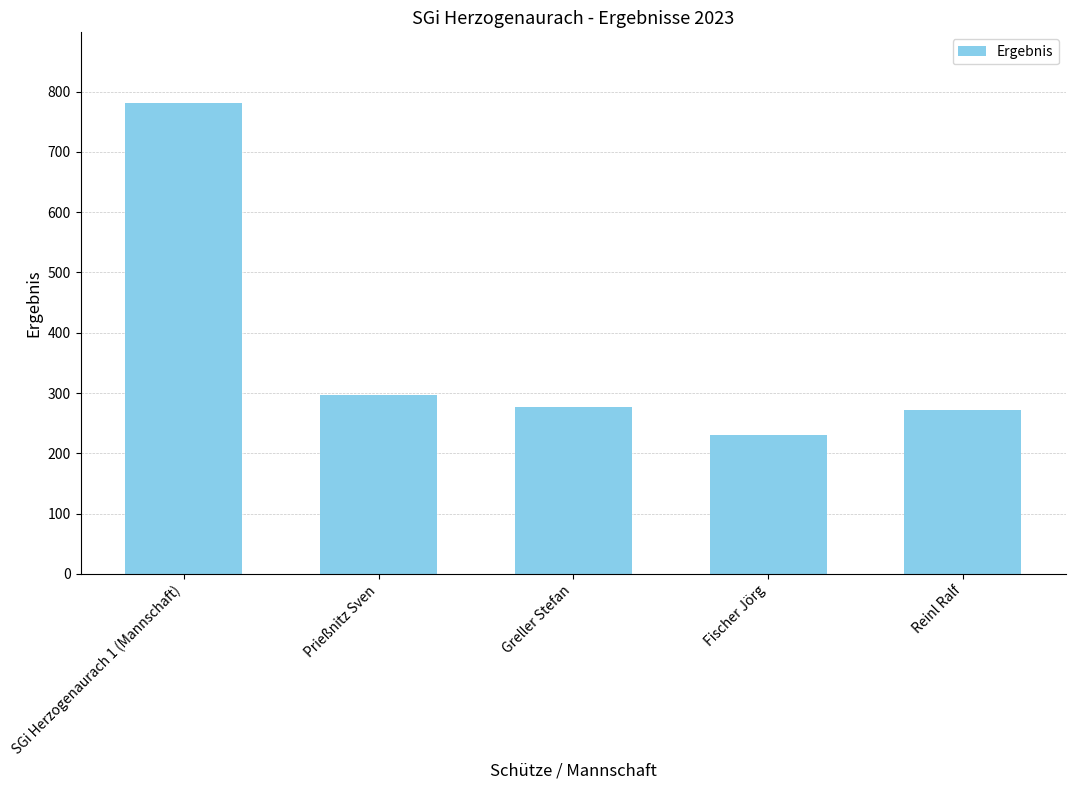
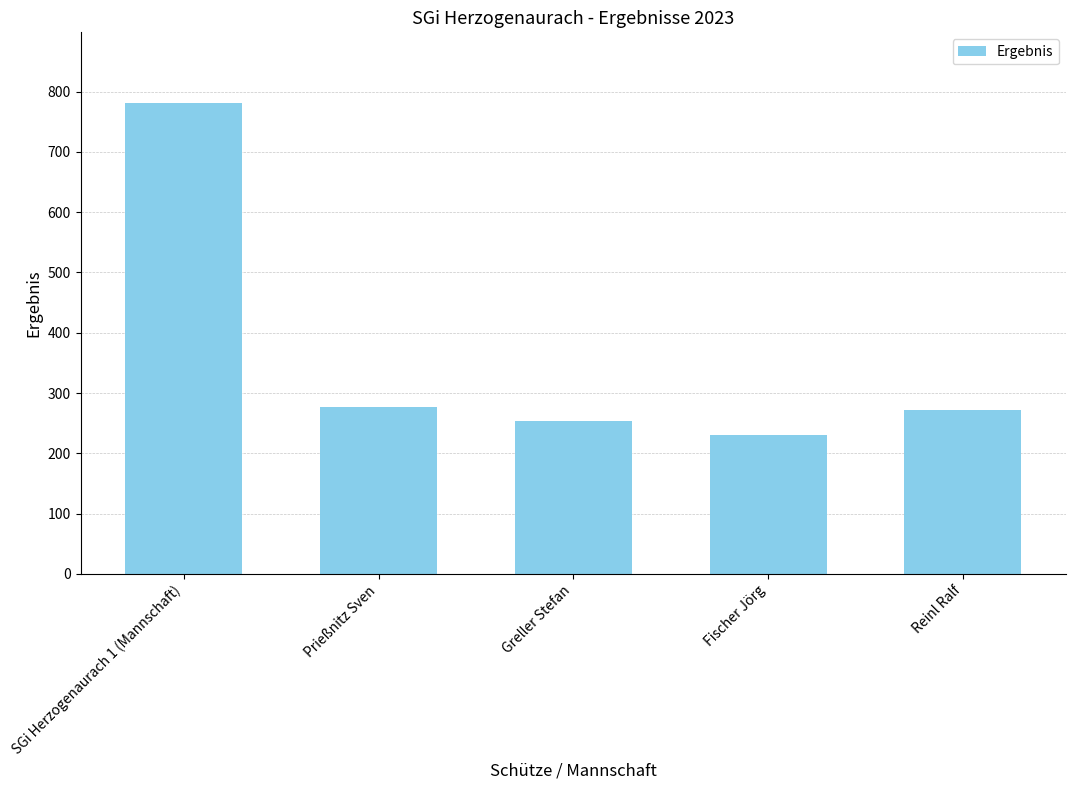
  {
    "SGi Herzogenaurach 1 (Mannschaft)": 780,
-   "Prießnitz Sven": 300,
-   "Greller Stefan": 280,
+   "Prießnitz Sven": 280,
+   "Greller Stefan": 250,
    "Fischer Jörg": 230,
    "Reinl Ralf": 270
  }
